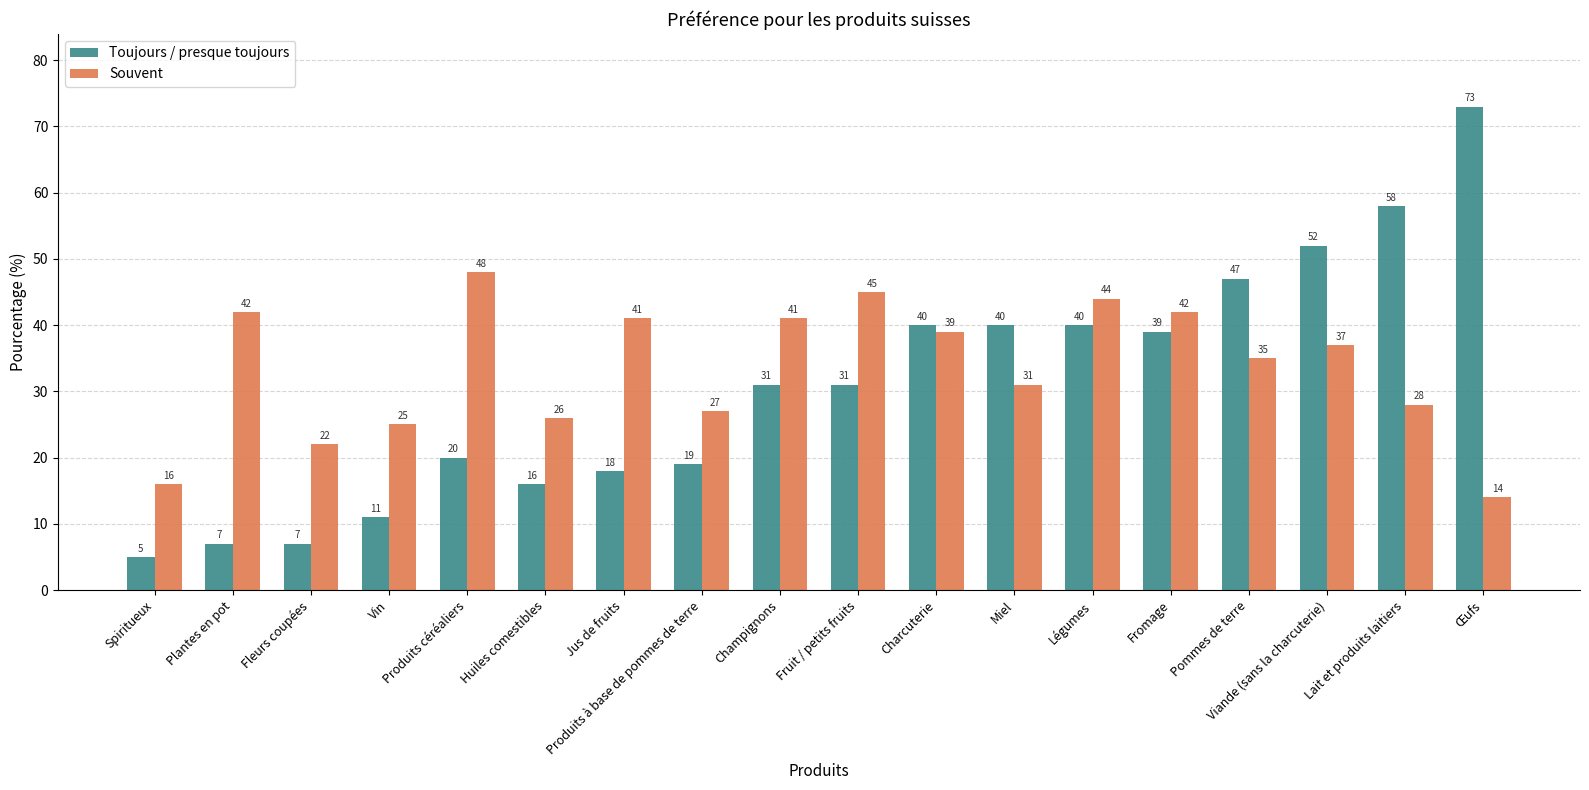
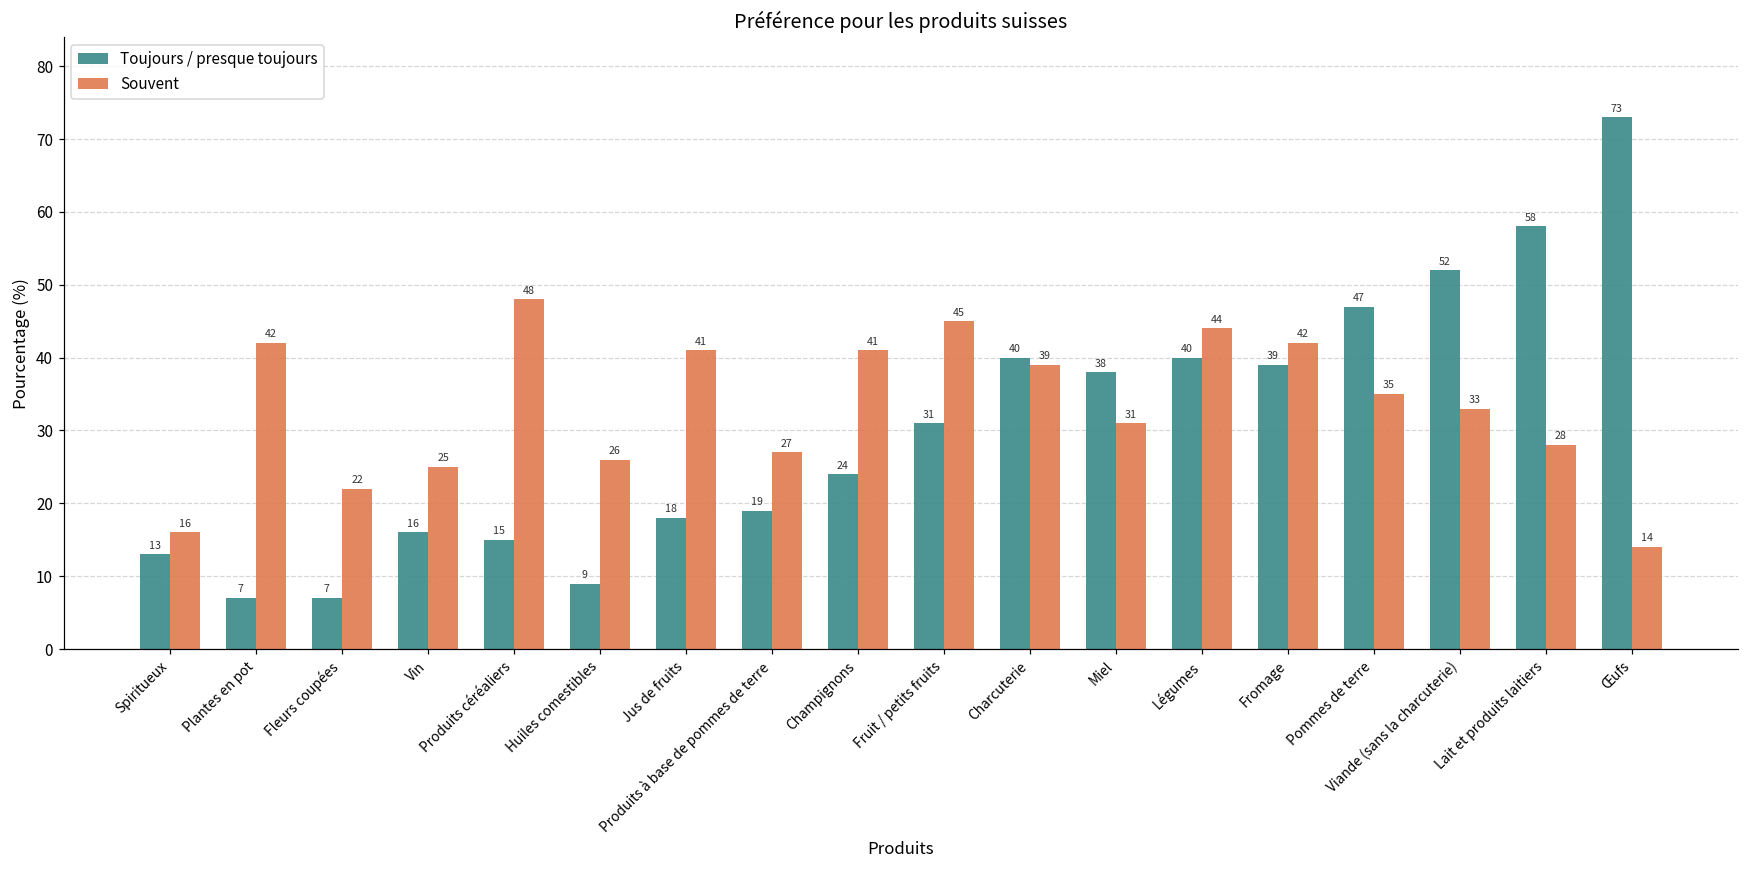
  {
    "Toujours / presque toujours": {
-     "Spiritueux": 5,
+     "Spiritueux": 13,
      "Plantes en pot": 7,
      "Fleurs coupées": 7,
-     "Vin": 11,
-     "Produits céréaliers": 20,
-     "Huiles comestibles": 16,
+     "Vin": 16,
+     "Produits céréaliers": 15,
+     "Huiles comestibles": 9,
      "Jus de fruits": 18,
      "Produits à base de pommes de terre": 19,
-     "Champignons": 31,
+     "Champignons": 24,
      "Fruit / petits fruits": 31,
      "Charcuterie": 40,
-     "Miel": 40,
+     "Miel": 38,
      "Légumes": 40,
      "Fromage": 39,
      "Pommes de terre": 47,
      "Viande (sans la charcuterie)": 52,
      "Lait et produits laitiers": 58,
      "Œufs": 73
    },
    "Souvent": {
      "Spiritueux": 16,
      "Plantes en pot": 42,
      "Fleurs coupées": 22,
      "Vin": 25,
      "Produits céréaliers": 48,
      "Huiles comestibles": 26,
      "Jus de fruits": 41,
      "Produits à base de pommes de terre": 27,
      "Champignons": 41,
      "Fruit / petits fruits": 45,
      "Charcuterie": 39,
      "Miel": 31,
      "Légumes": 44,
      "Fromage": 42,
      "Pommes de terre": 35,
-     "Viande (sans la charcuterie)": 37,
+     "Viande (sans la charcuterie)": 33,
      "Lait et produits laitiers": 28,
      "Œufs": 14
    }
  }
